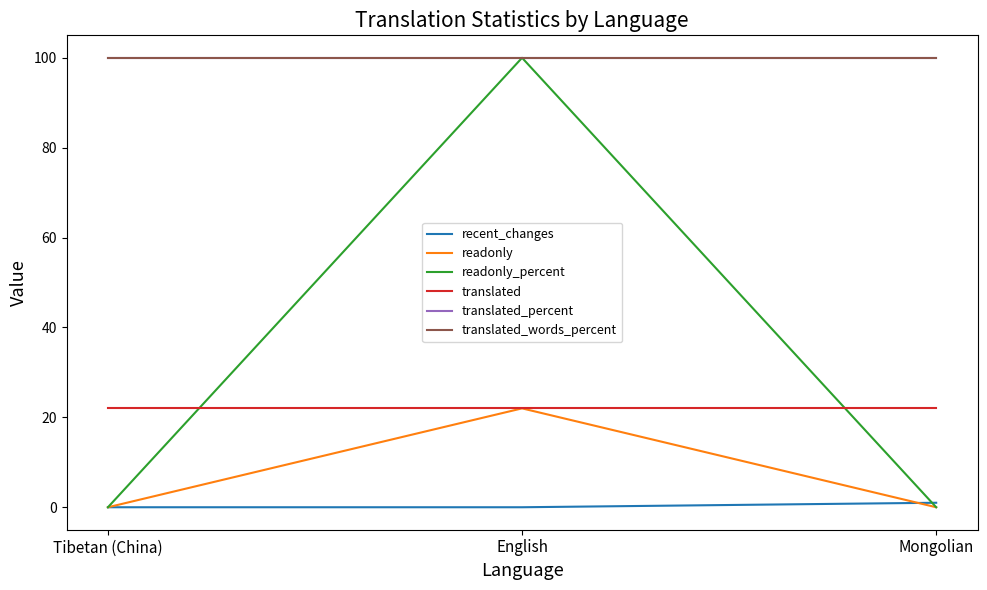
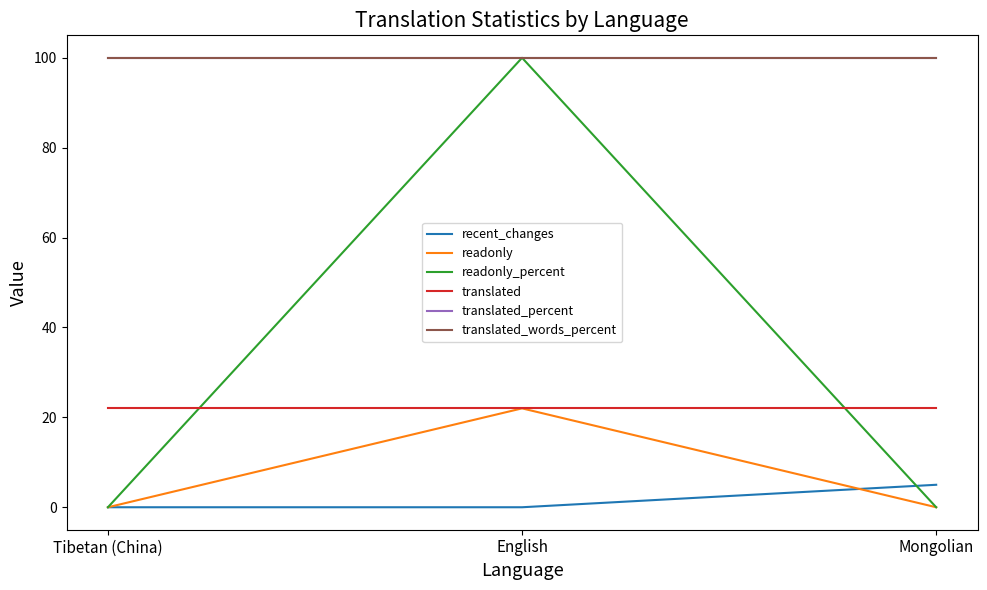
  {
    "recent_changes": {
      "English": 0,
-     "Mongolian": 1
+     "Mongolian": 5
    },
    "translated": {
      "Tibetan (China)": 22,
      "Mongolian": 22
    },
    "translated_words_percent": {
      "Tibetan (China)": 100,
      "Mongolian": 100
    }
  }
